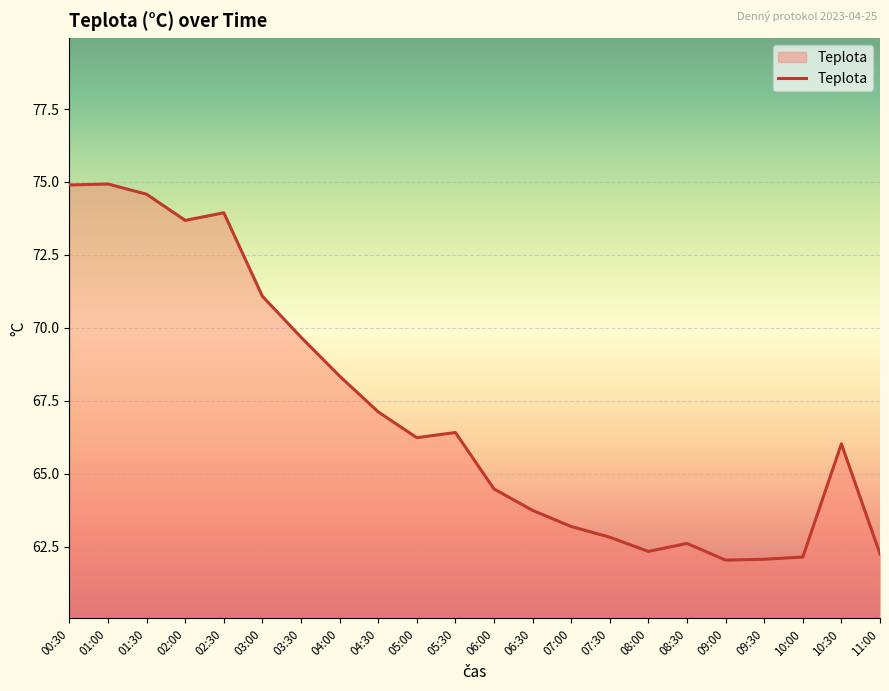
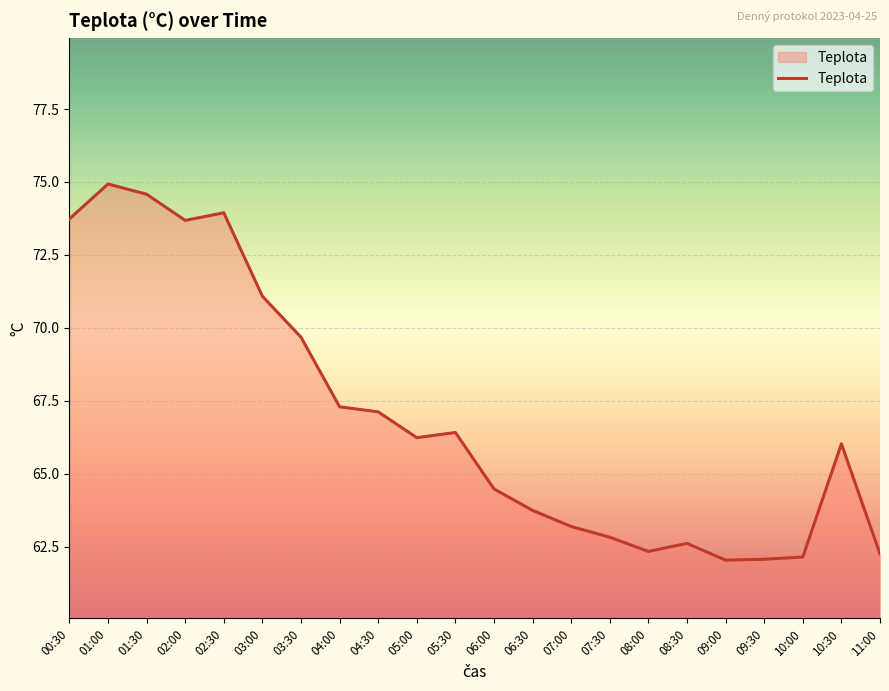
  {
-   "00:30": 74.9,
+   "00:30": 73.7,
    "01:00": 74.9,
    "01:30": 74.6,
    "02:00": 73.7,
    "02:30": 73.9,
    "03:00": 71.1,
    "03:30": 69.7,
-   "04:00": 68.3,
+   "04:00": 67.3,
    "04:30": 67.1,
    "05:00": 66.2,
    "05:30": 66.4,
    "06:00": 64.5,
    "06:30": 63.7,
    "07:00": 63.2,
    "07:30": 62.8,
    "08:00": 62.3,
    "08:30": 62.6,
    "09:00": 62.0,
    "09:30": 62.1,
    "10:00": 62.2,
    "10:30": 66.0,
    "11:00": 62.3
  }
